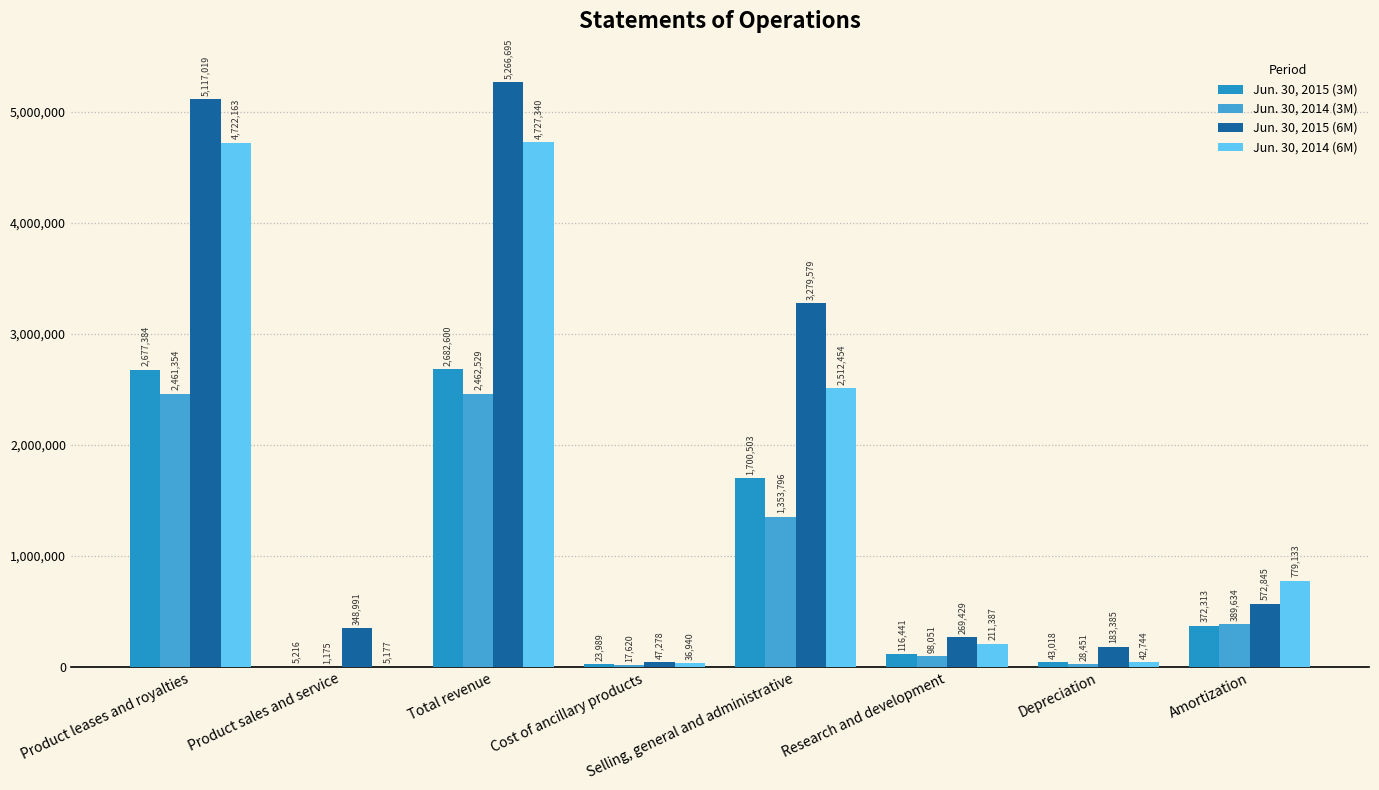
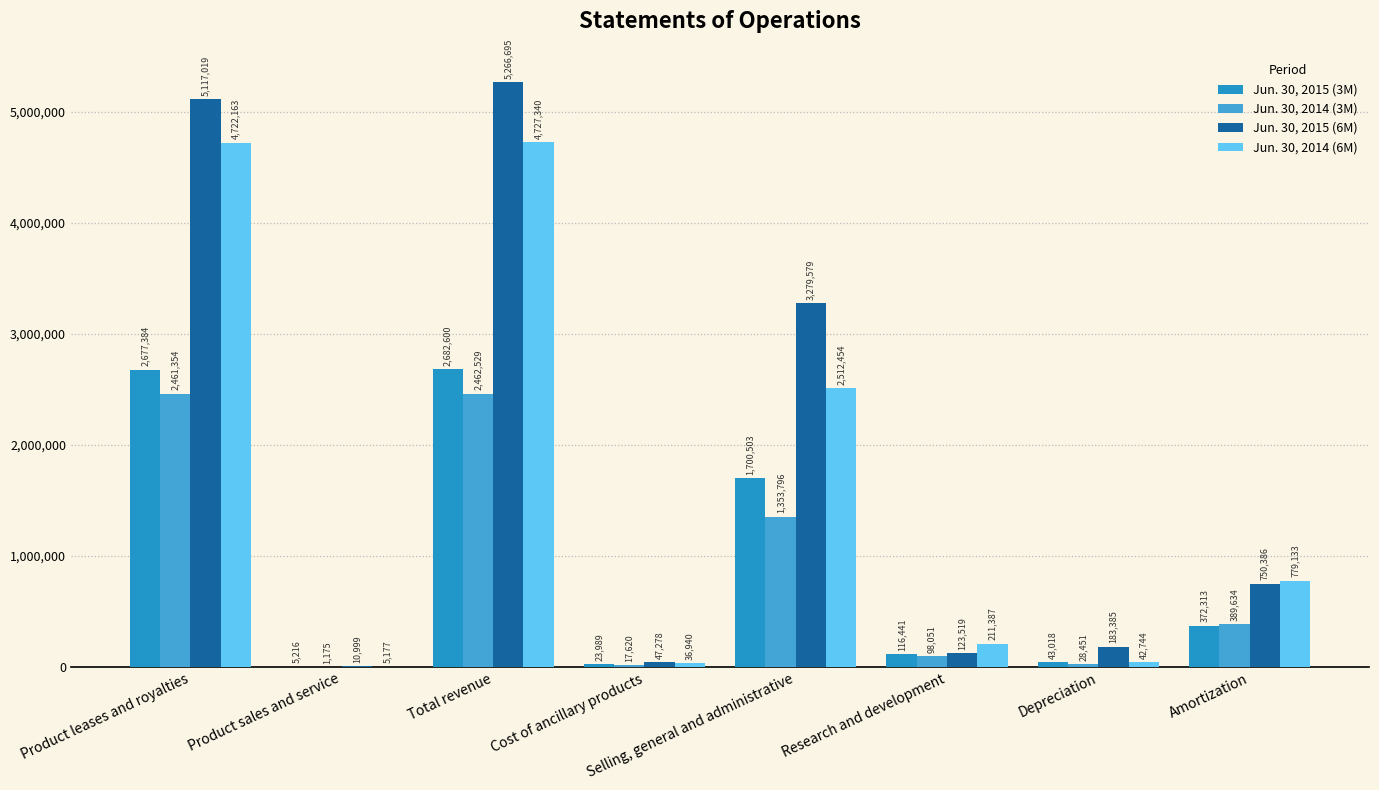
  {
    "Jun. 30, 2015 (6M)": {
      "Product leases and royalties": "5,117,019",
-     "Product sales and service": "348,991",
+     "Product sales and service": "10,999",
      "Total revenue": "5,266,695",
      "Cost of ancillary products": "47,278",
      "Selling, general and administrative": "3,279,579",
-     "Research and development": "269,429",
+     "Research and development": "123,519",
      "Depreciation": "183,385",
-     "Amortization": "572,845"
+     "Amortization": "750,386"
    }
  }
